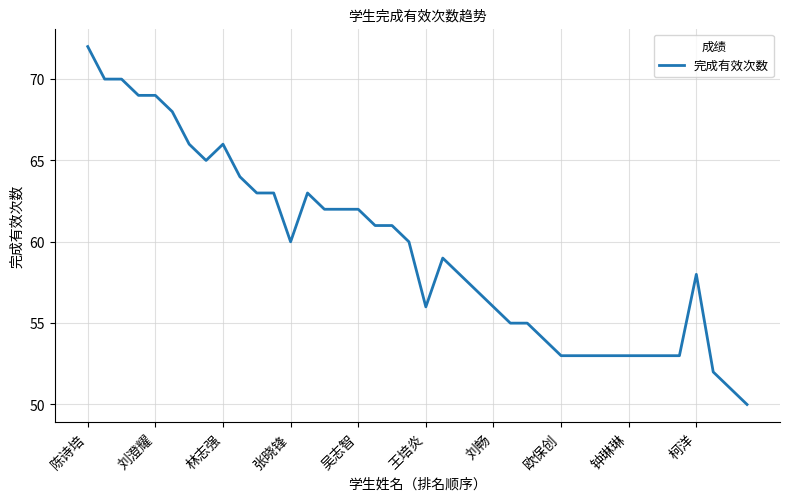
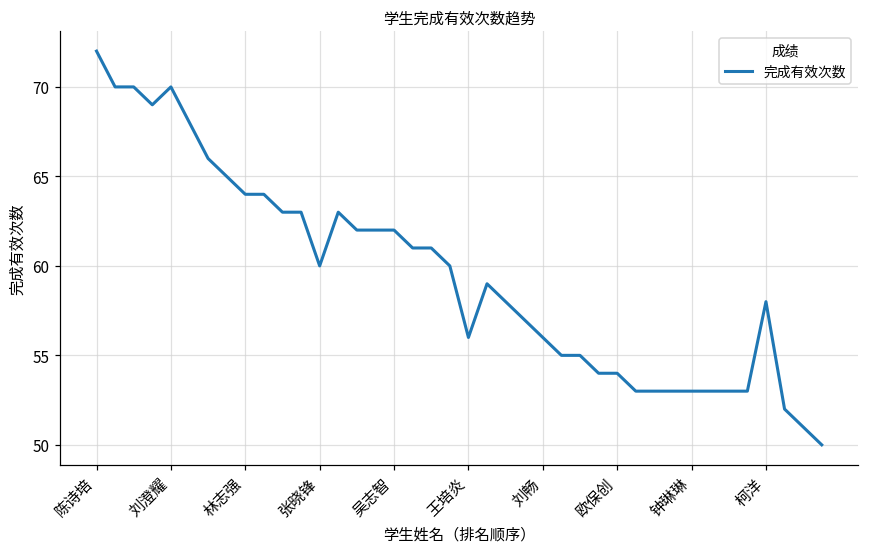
  {
    "陈诗培": 72,
-   "刘澄耀": 69,
-   "林志强": 66,
+   "刘澄耀": 70,
+   "林志强": 64,
    "张晓锋": 60,
    "吴志智": 62,
    "王培炎": 56,
    "刘畅": 56,
-   "欧保创": 53,
+   "欧保创": 54,
    "钟琳琳": 53,
    "柯洋": 58
  }
